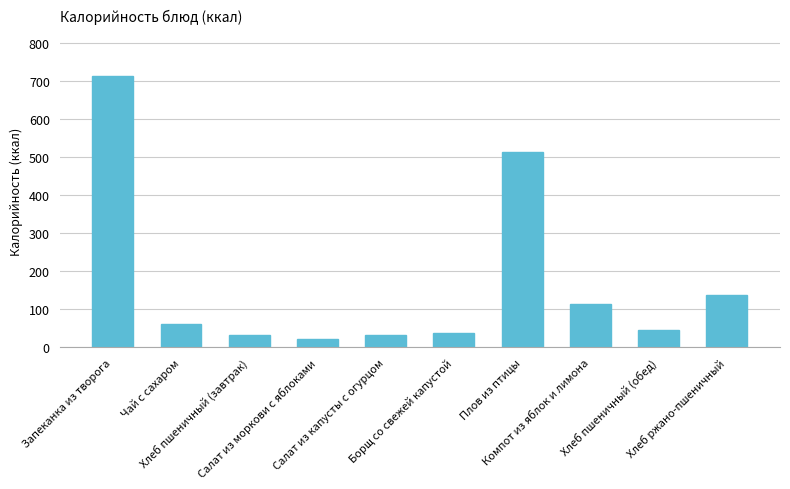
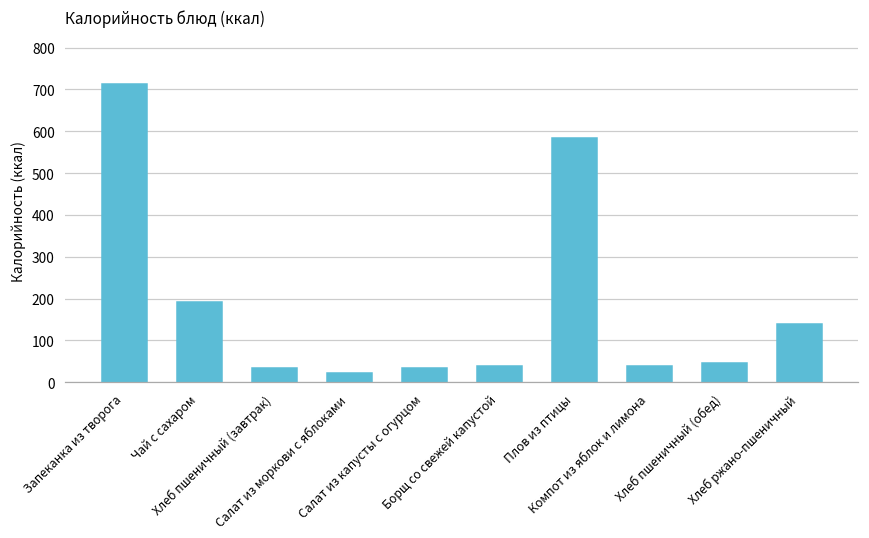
  {
    "Запеканка из творога": 710,
-   "Чай с сахаром": 60,
+   "Чай с сахаром": 190,
    "Хлеб пшеничный (завтрак)": 30,
    "Салат из моркови с яблоками": 20,
    "Салат из капусты с огурцом": 30,
    "Борщ со свежей капустой": 40,
-   "Плов из птицы": 510,
-   "Компот из яблок и лимона": 110,
+   "Плов из птицы": 590,
+   "Компот из яблок и лимона": 40,
    "Хлеб пшеничный (обед)": 50,
    "Хлеб ржано-пшеничный": 140
  }
